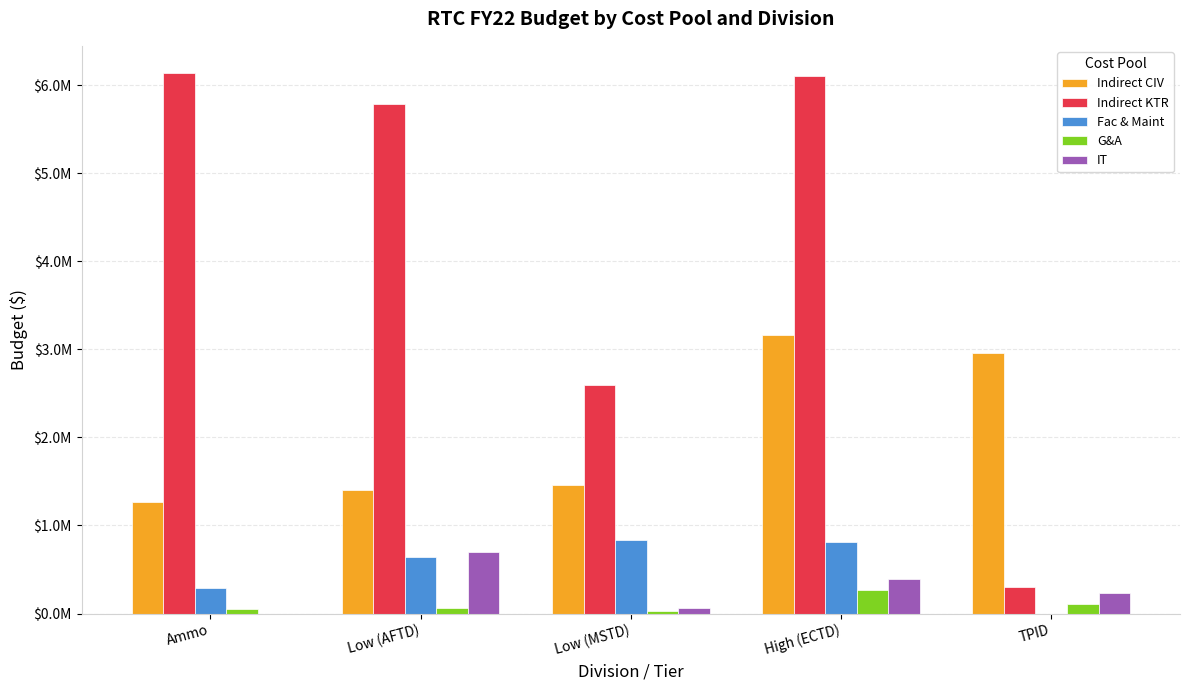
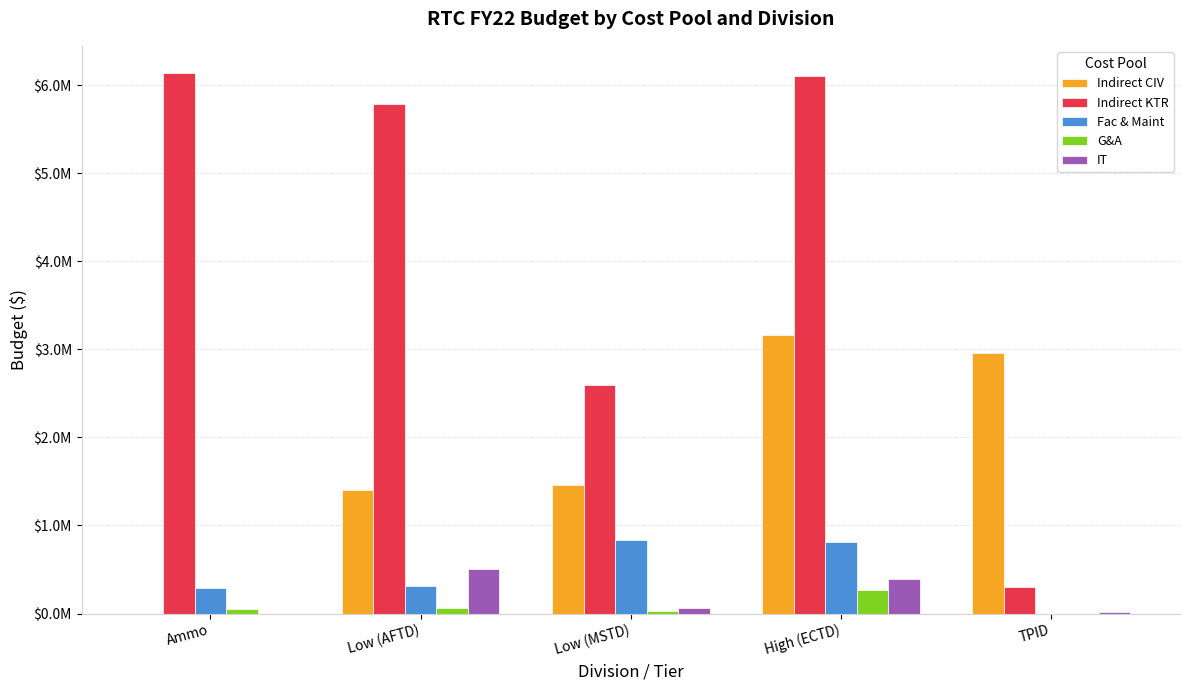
  {
    "Indirect CIV": {
-     "Ammo": "$1300000",
+     "Ammo": "$0",
      "Low (AFTD)": "$1400000",
      "Low (MSTD)": "$1500000",
      "High (ECTD)": "$3200000",
      "TPID": "$3000000"
    },
    "Indirect KTR": {
      "Ammo": "$6100000",
      "Low (AFTD)": "$5800000",
      "Low (MSTD)": "$2600000",
      "High (ECTD)": "$6100000",
      "TPID": "$300000"
    },
    "Fac & Maint": {
      "Ammo": "$300000",
-     "Low (AFTD)": "$600000",
+     "Low (AFTD)": "$300000",
      "Low (MSTD)": "$800000",
      "High (ECTD)": "$800000",
      "TPID": "$0"
    },
    "G&A": {
      "Ammo": "$100000",
      "Low (AFTD)": "$100000",
      "Low (MSTD)": "$0",
      "High (ECTD)": "$300000",
-     "TPID": "$100000"
+     "TPID": "$0"
    },
    "IT": {
      "Ammo": "$0",
-     "Low (AFTD)": "$700000",
+     "Low (AFTD)": "$500000",
      "Low (MSTD)": "$100000",
      "High (ECTD)": "$400000",
-     "TPID": "$200000"
+     "TPID": "$0"
    }
  }
